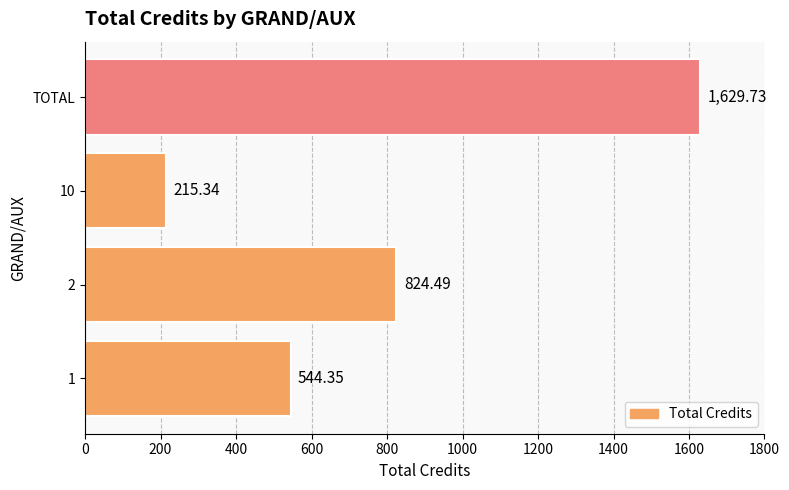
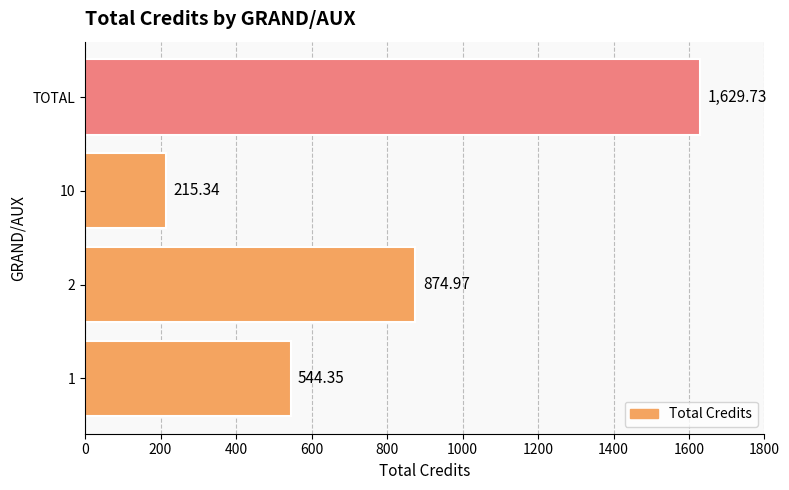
  {
    "TOTAL": "1,629.73",
    "10": "215.34",
-   "2": "824.49",
+   "2": "874.97",
    "1": "544.35"
  }
